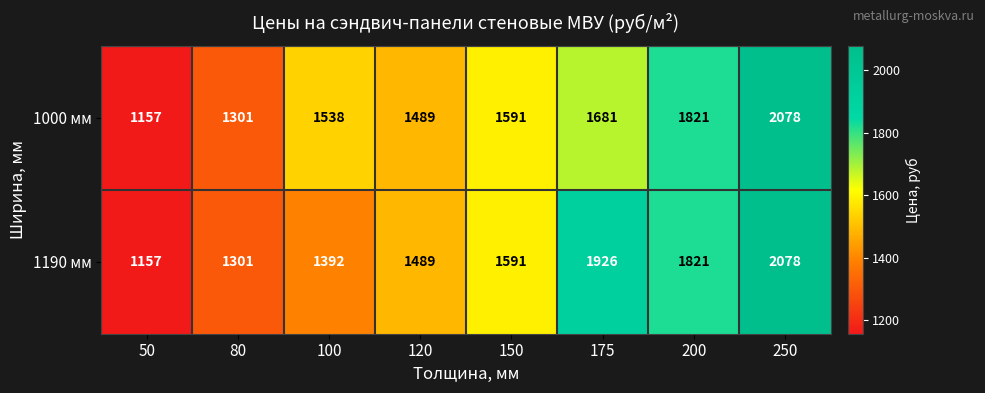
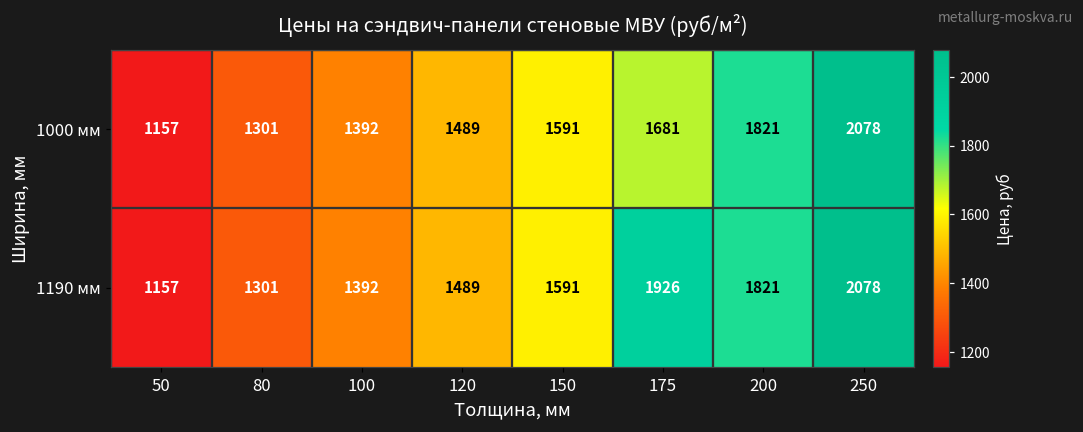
  {
    "1000 мм": {
      "50": 1157,
      "80": 1301,
-     "100": 1538,
+     "100": 1392,
      "120": 1489,
      "150": 1591,
      "175": 1681,
      "200": 1821,
      "250": 2078
    },
    "1190 мм": {
      "50": 1157,
      "80": 1301,
      "100": 1392,
      "120": 1489,
      "150": 1591,
      "175": 1926,
      "200": 1821,
      "250": 2078
    }
  }
